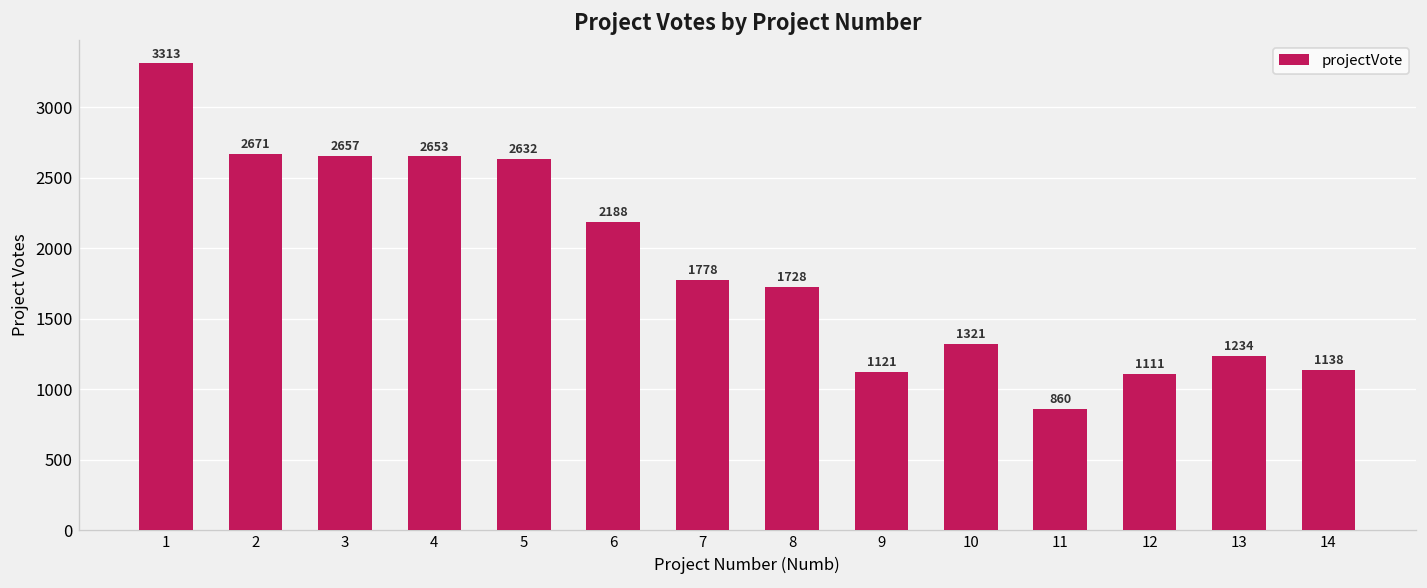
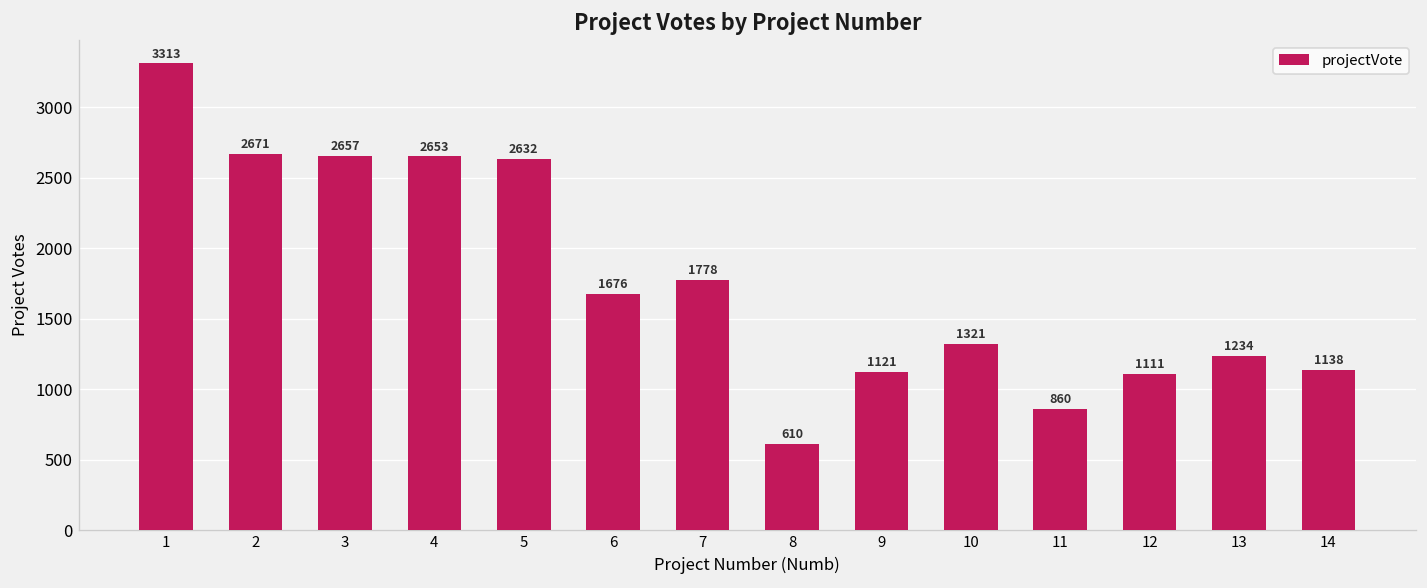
  {
    "1": 3313,
    "2": 2671,
    "3": 2657,
    "4": 2653,
    "5": 2632,
-   "6": 2188,
+   "6": 1676,
    "7": 1778,
-   "8": 1728,
+   "8": 610,
    "9": 1121,
    "10": 1321,
    "11": 860,
    "12": 1111,
    "13": 1234,
    "14": 1138
  }
